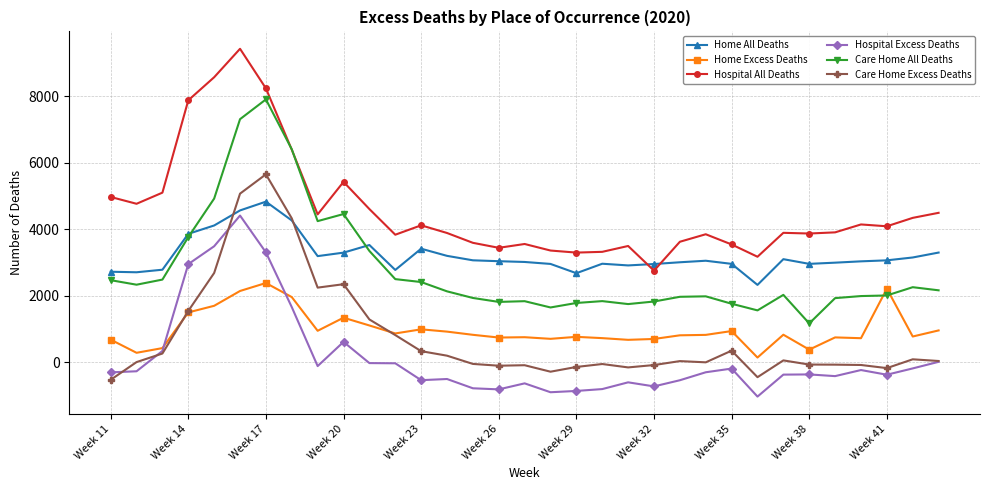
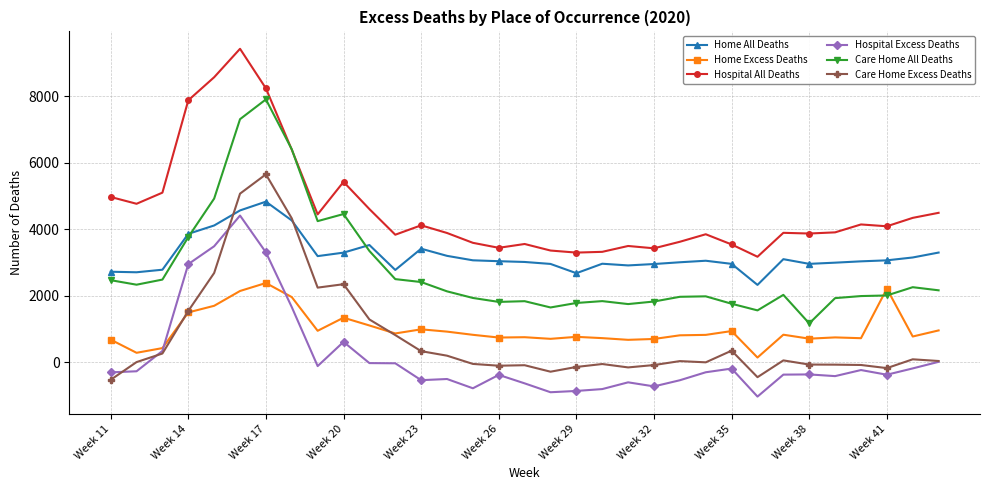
  {
    "Home All Deaths": {
      "Week 11": 2700,
      "Week 14": 3900,
      "Week 17": 4800,
      "Week 20": 3300,
      "Week 23": 3400,
      "Week 26": 3000,
      "Week 29": 2700,
      "Week 32": 3000,
      "Week 35": 3000,
      "Week 38": 3000,
      "Week 41": 3100
    },
    "Home Excess Deaths": {
      "Week 11": 700,
      "Week 17": 2400,
      "Week 20": 1300,
      "Week 23": 1000,
      "Week 26": 700,
      "Week 29": 800,
      "Week 32": 700,
      "Week 35": 900,
-     "Week 38": 400,
+     "Week 38": 700,
      "Week 41": 2200
    },
    "Hospital All Deaths": {
      "Week 11": 5000,
      "Week 14": 7900,
      "Week 17": 8200,
      "Week 20": 5400,
      "Week 23": 4100,
      "Week 26": 3400,
      "Week 29": 3300,
-     "Week 32": 2800,
+     "Week 32": 3400,
      "Week 35": 3500,
      "Week 38": 3900,
      "Week 41": 4100
    },
    "Hospital Excess Deaths": {
      "Week 11": -300,
      "Week 14": 3000,
      "Week 17": 3300,
      "Week 20": 600,
      "Week 23": -500,
-     "Week 26": -800,
+     "Week 26": -400,
      "Week 29": -900,
      "Week 32": -700,
      "Week 35": -200,
      "Week 38": -400,
      "Week 41": -400
    },
    "Care Home All Deaths": {
      "Week 11": 2500,
      "Week 14": 3800,
      "Week 17": 7900,
      "Week 20": 4500,
      "Week 23": 2400,
      "Week 26": 1800,
      "Week 29": 1800,
      "Week 32": 1800,
      "Week 35": 1800,
      "Week 38": 1200,
      "Week 41": 2000
    },
    "Care Home Excess Deaths": {
      "Week 11": -500,
      "Week 17": 5700,
      "Week 20": 2400,
      "Week 23": 300,
      "Week 26": -100,
      "Week 29": -100,
      "Week 32": -100,
      "Week 35": 400,
      "Week 38": -100,
      "Week 41": -200
    }
  }
